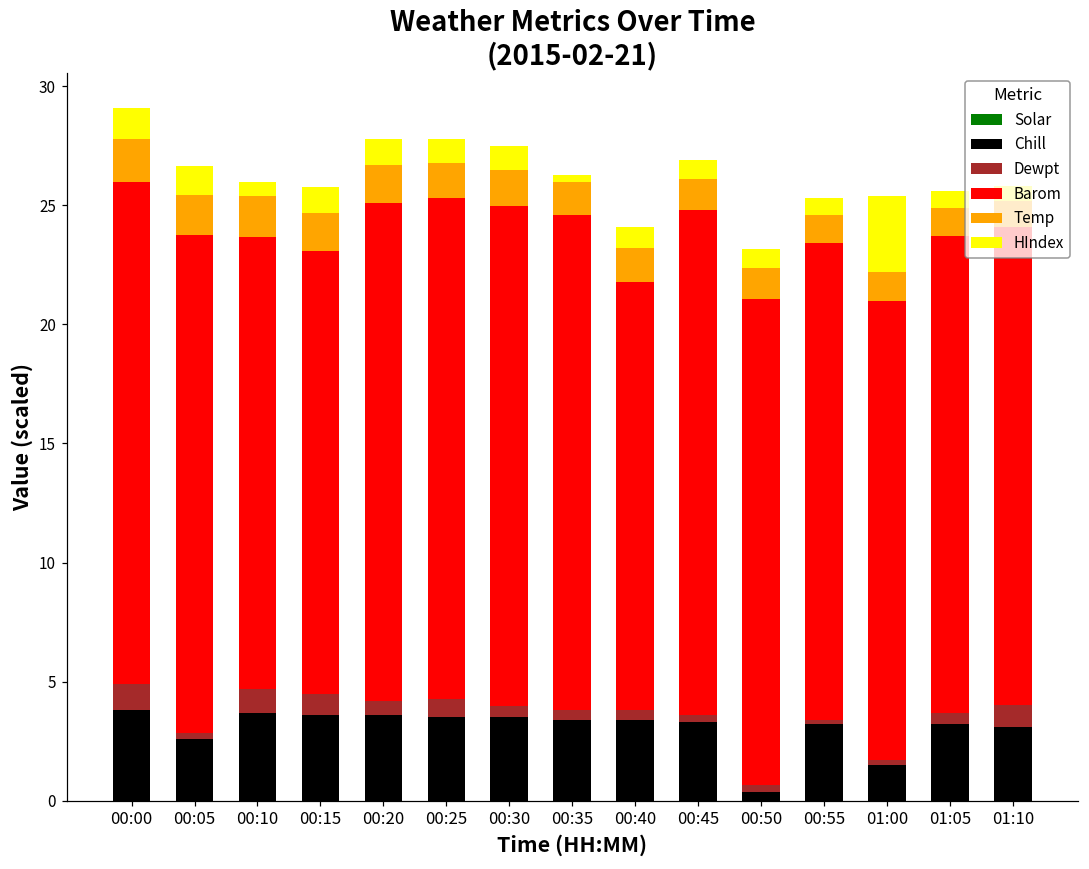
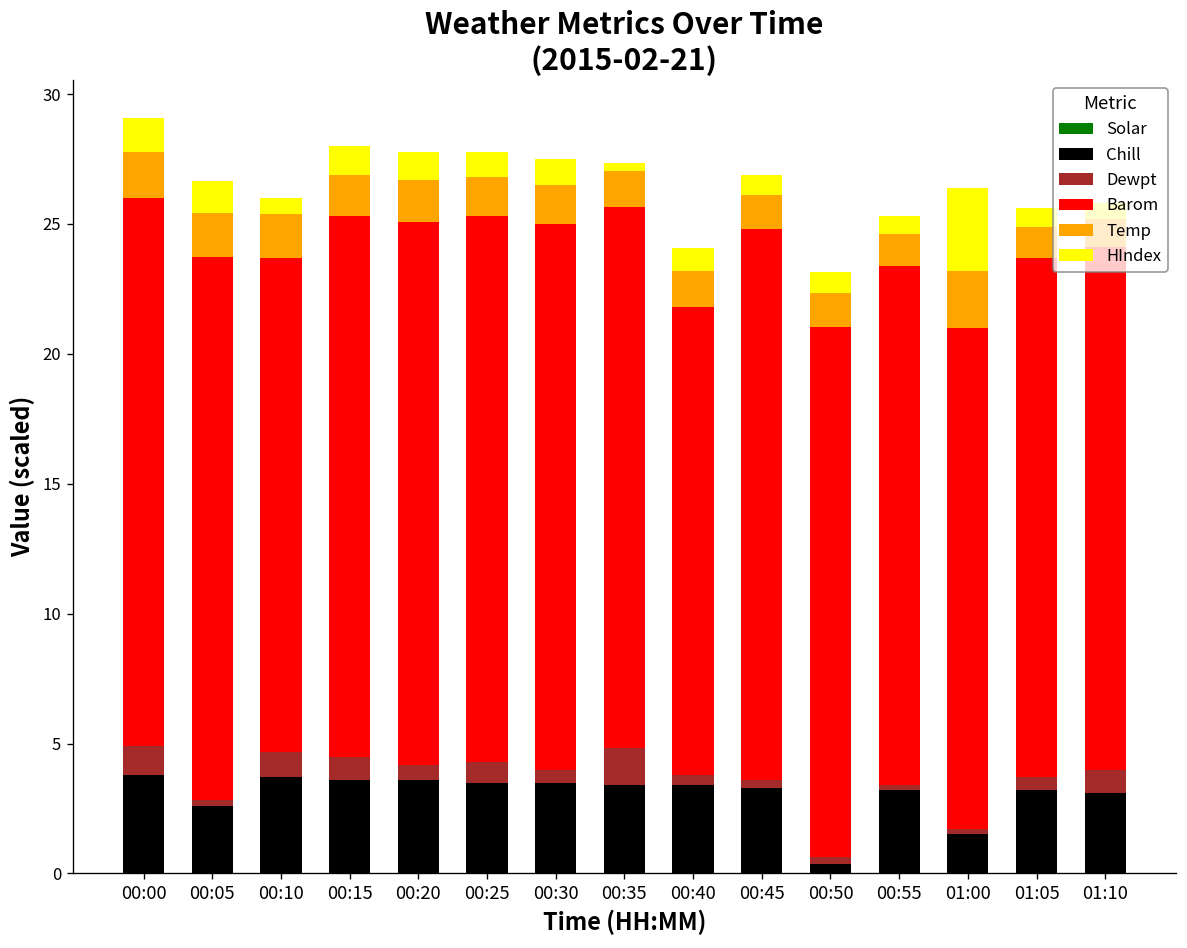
  {
    "Solar": {
      "00:00": 0.0,
      "00:05": 0.0,
      "00:10": 0.0,
      "00:15": 0.0,
      "00:20": 0.0,
      "00:25": 0.0,
      "00:30": 0.0,
      "00:35": 0.0,
      "00:40": 0.0,
      "00:45": 0.0,
      "00:50": 0.0,
      "00:55": 0.0,
      "01:00": 0.0,
      "01:05": 0.0,
      "01:10": 0.0
    },
    "Chill": {
      "00:00": 3.8,
      "00:05": 2.6,
      "00:10": 3.7,
      "00:15": 3.6,
      "00:20": 3.6,
      "00:25": 3.5,
      "00:30": 3.5,
      "00:35": 3.4,
      "00:40": 3.4,
      "00:45": 3.3,
      "00:50": 0.4,
      "00:55": 3.2,
      "01:00": 1.5,
      "01:05": 3.2,
      "01:10": 3.1
    },
    "Dewpt": {
      "00:00": 1.1,
      "00:05": 0.2,
      "00:10": 1.0,
      "00:15": 0.9,
      "00:20": 0.6,
      "00:25": 0.8,
      "00:30": 0.5,
-     "00:35": 0.4,
+     "00:35": 1.4,
      "00:40": 0.4,
      "00:45": 0.3,
      "00:50": 0.3,
      "00:55": 0.2,
      "01:00": 0.2,
      "01:05": 0.5,
      "01:10": 0.9
    },
    "Barom": {
      "00:00": 21.1,
      "00:05": 20.9,
      "00:10": 19.0,
-     "00:15": 18.6,
+     "00:15": 20.8,
      "00:20": 20.9,
      "00:25": 21.0,
      "00:30": 21.0,
      "00:35": 20.8,
      "00:40": 18.0,
      "00:45": 21.2,
      "00:50": 20.4,
      "00:55": 20.0,
      "01:00": 19.3,
      "01:05": 20.0
    },
    "Temp": {
      "00:00": 1.8,
      "00:05": 1.7,
      "00:10": 1.7,
      "00:15": 1.6,
      "00:20": 1.6,
      "00:25": 1.5,
      "00:30": 1.5,
      "00:35": 1.4,
      "00:40": 1.4,
      "00:45": 1.3,
      "00:50": 1.3,
      "00:55": 1.2,
-     "01:00": 1.2,
+     "01:00": 2.2,
      "01:05": 1.2
    },
    "HIndex": {
      "00:00": 1.3,
      "00:05": 1.2,
      "00:10": 0.6,
      "00:15": 1.1,
      "00:20": 1.1,
      "00:25": 1.0,
      "00:30": 1.0,
      "00:35": 0.3,
      "00:40": 0.9,
      "00:45": 0.8,
      "00:50": 0.8,
      "00:55": 0.7,
      "01:00": 3.2,
      "01:05": 0.7
    }
  }
